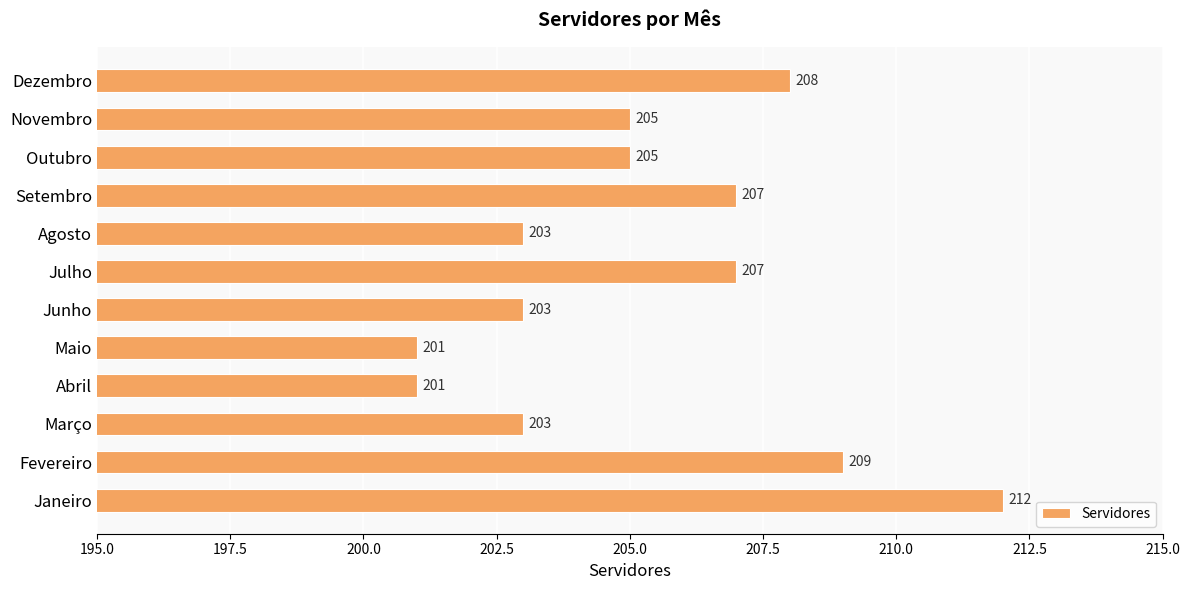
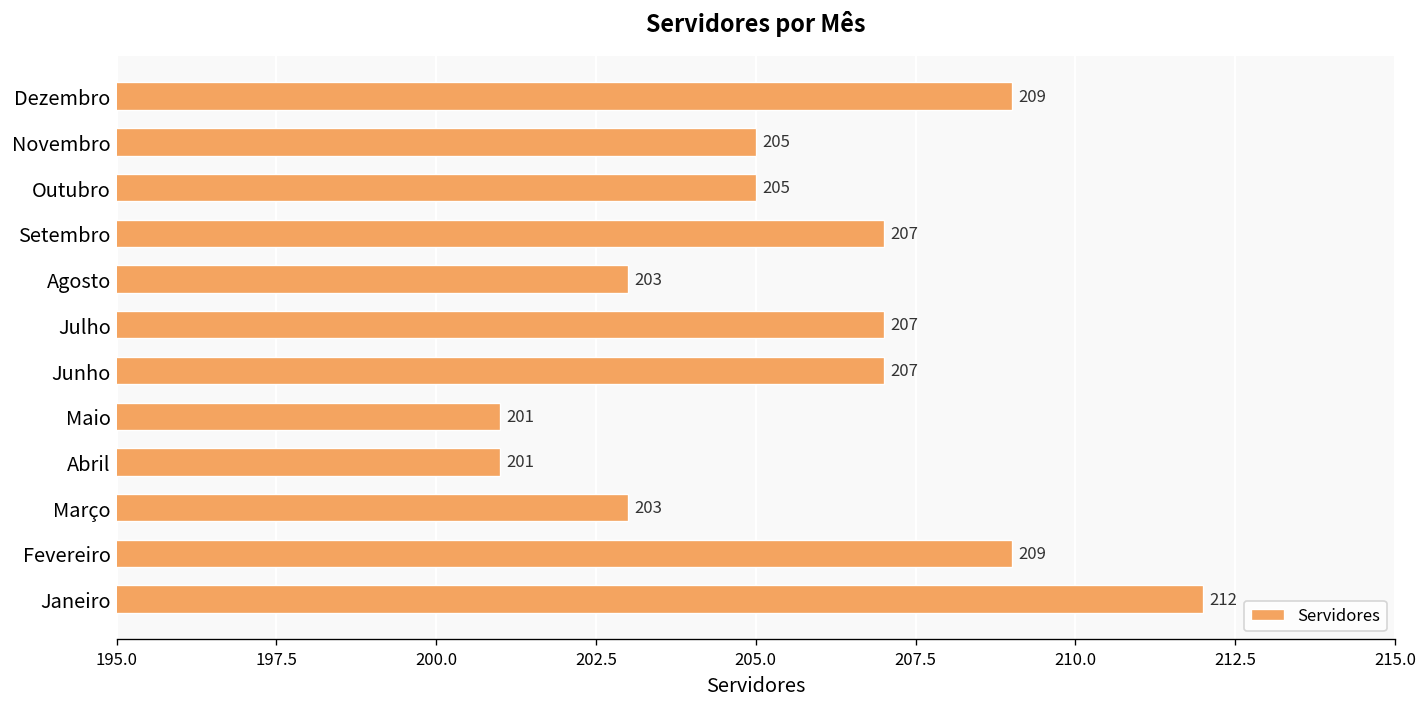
  {
-   "Dezembro": 208,
+   "Dezembro": 209,
    "Novembro": 205,
    "Outubro": 205,
    "Setembro": 207,
    "Agosto": 203,
    "Julho": 207,
-   "Junho": 203,
+   "Junho": 207,
    "Maio": 201,
    "Abril": 201,
    "Março": 203,
    "Fevereiro": 209,
    "Janeiro": 212
  }
